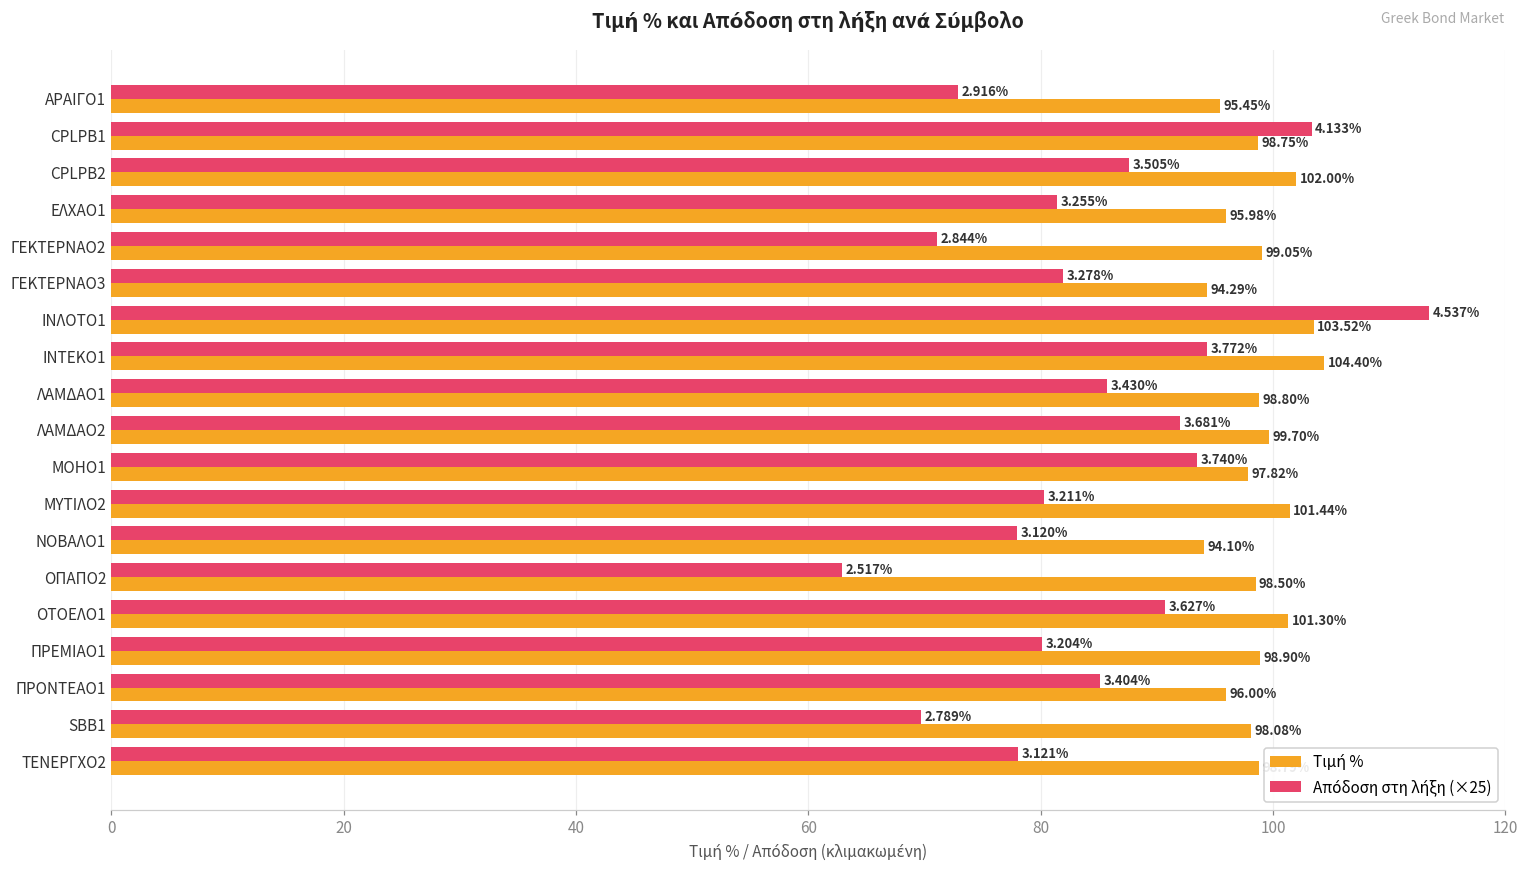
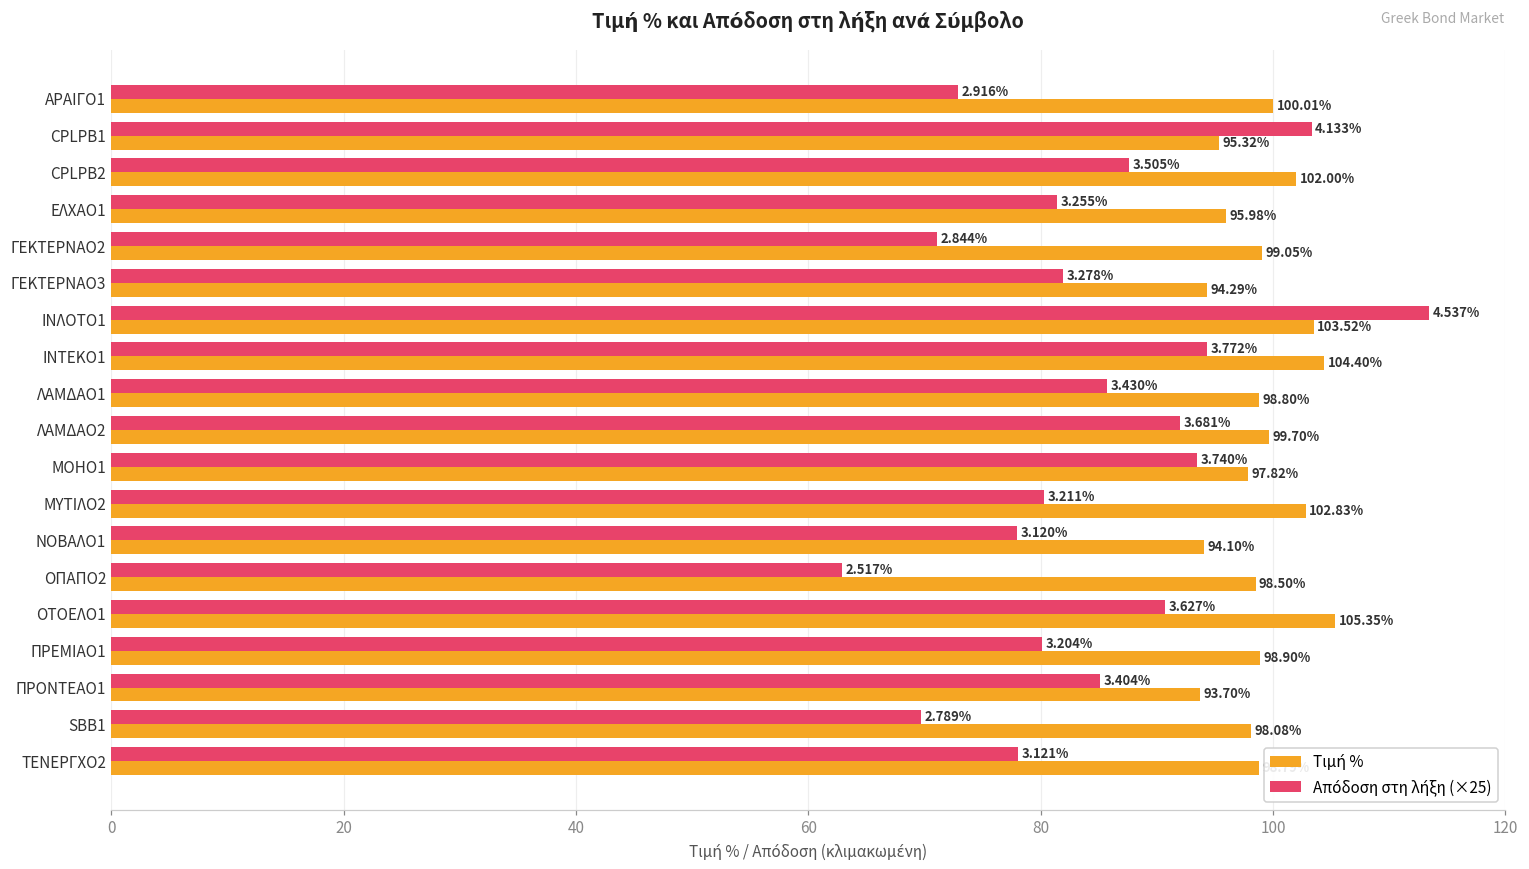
  {
    "Τιμή %": {
-     "ΑΡΑΙΓΟ1": "95.45%",
-     "CPLPB1": "98.75%",
+     "ΑΡΑΙΓΟ1": "100.01%",
+     "CPLPB1": "95.32%",
      "CPLPB2": "102.00%",
      "ΕΛΧΑΟ1": "95.98%",
      "ΓΕΚΤΕΡΝΑΟ2": "99.05%",
      "ΓΕΚΤΕΡΝΑΟ3": "94.29%",
      "ΙΝΛΟΤΟ1": "103.52%",
      "ΙΝΤΕΚΟ1": "104.40%",
      "ΛΑΜΔΑΟ1": "98.80%",
      "ΛΑΜΔΑΟ2": "99.70%",
      "ΜΟΗΟ1": "97.82%",
-     "ΜΥΤΙΛΟ2": "101.44%",
+     "ΜΥΤΙΛΟ2": "102.83%",
      "ΝΟΒΑΛΟ1": "94.10%",
      "ΟΠΑΠΟ2": "98.50%",
-     "ΟΤΟΕΛΟ1": "101.30%",
+     "ΟΤΟΕΛΟ1": "105.35%",
      "ΠΡΕΜΙΑΟ1": "98.90%",
-     "ΠΡΟΝΤΕΑΟ1": "96.00%",
+     "ΠΡΟΝΤΕΑΟ1": "93.70%",
      "SBB1": "98.08%"
    }
  }
